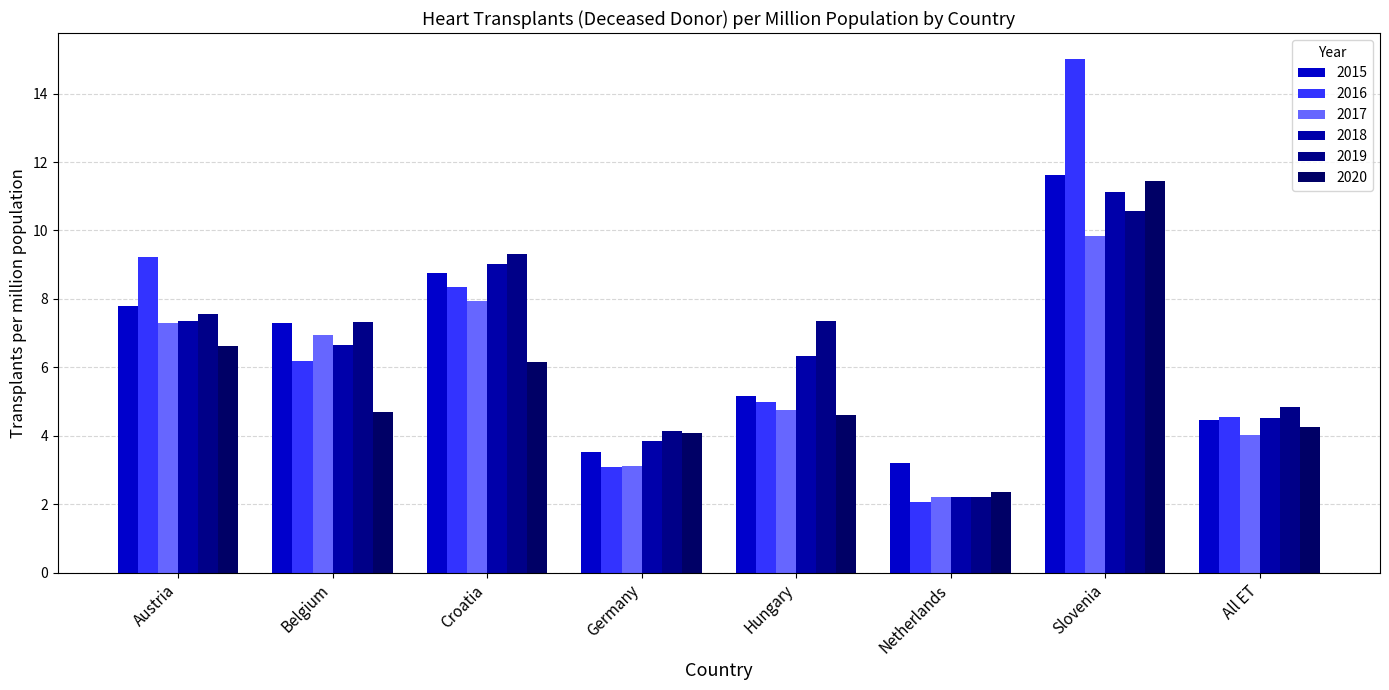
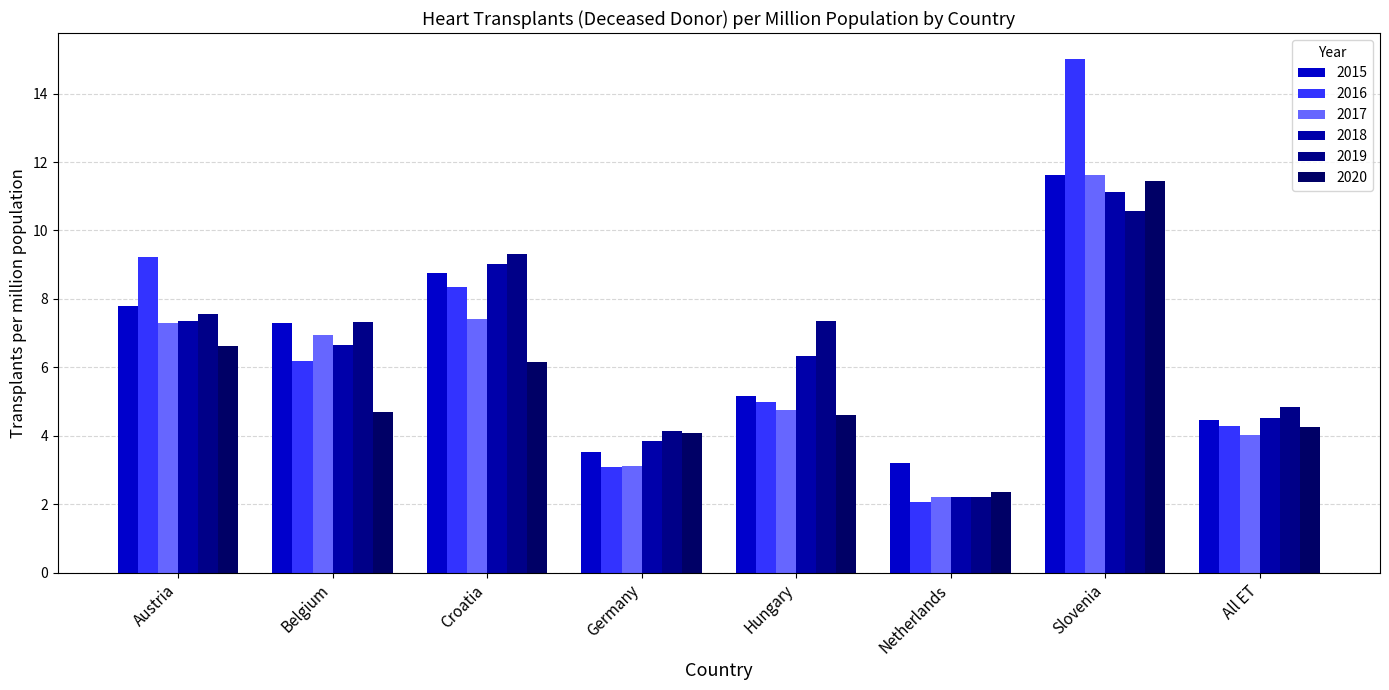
  {
    "2016": {
      "Austria": 9.2,
      "Belgium": 6.2,
      "Croatia": 8.4,
      "Germany": 3.1,
      "Hungary": 5.0,
      "Netherlands": 2.1,
      "Slovenia": 15.0,
-     "All ET": 4.6
+     "All ET": 4.3
    },
    "2017": {
      "Austria": 7.3,
      "Belgium": 7.0,
-     "Croatia": 7.9,
+     "Croatia": 7.4,
      "Germany": 3.1,
      "Hungary": 4.7,
      "Netherlands": 2.2,
-     "Slovenia": 9.8,
+     "Slovenia": 11.6,
      "All ET": 4.0
    }
  }
